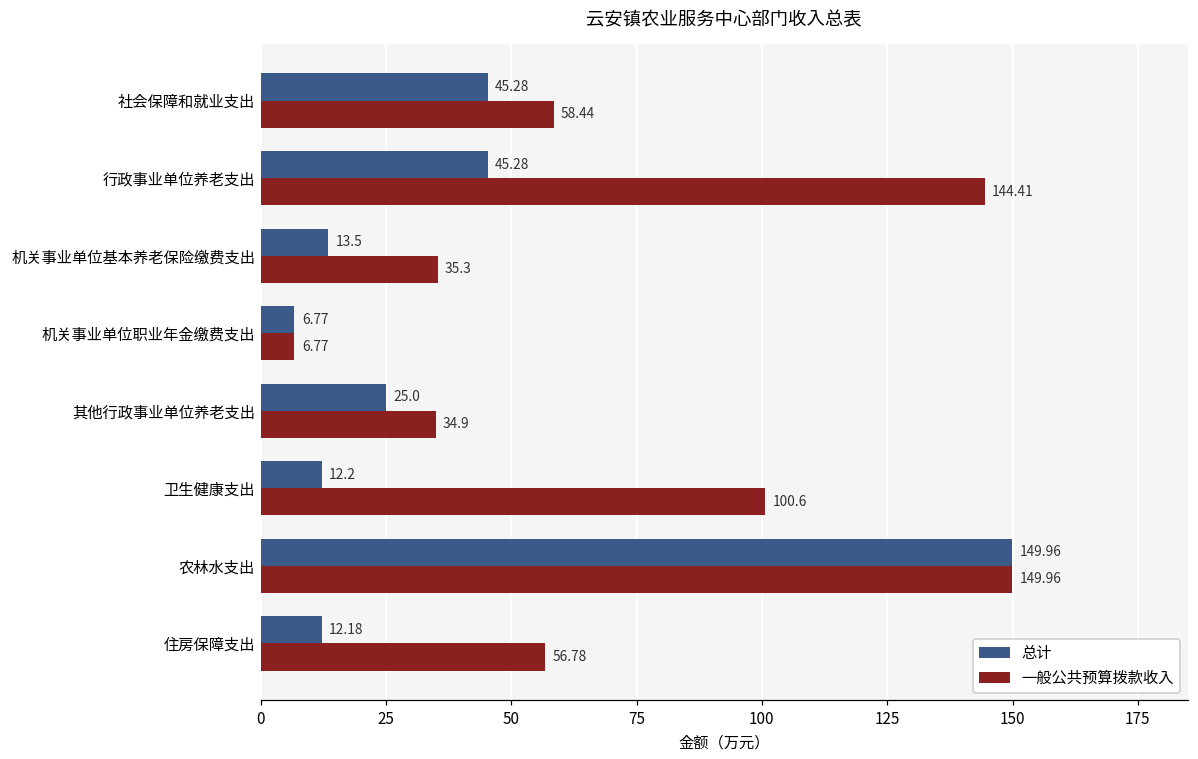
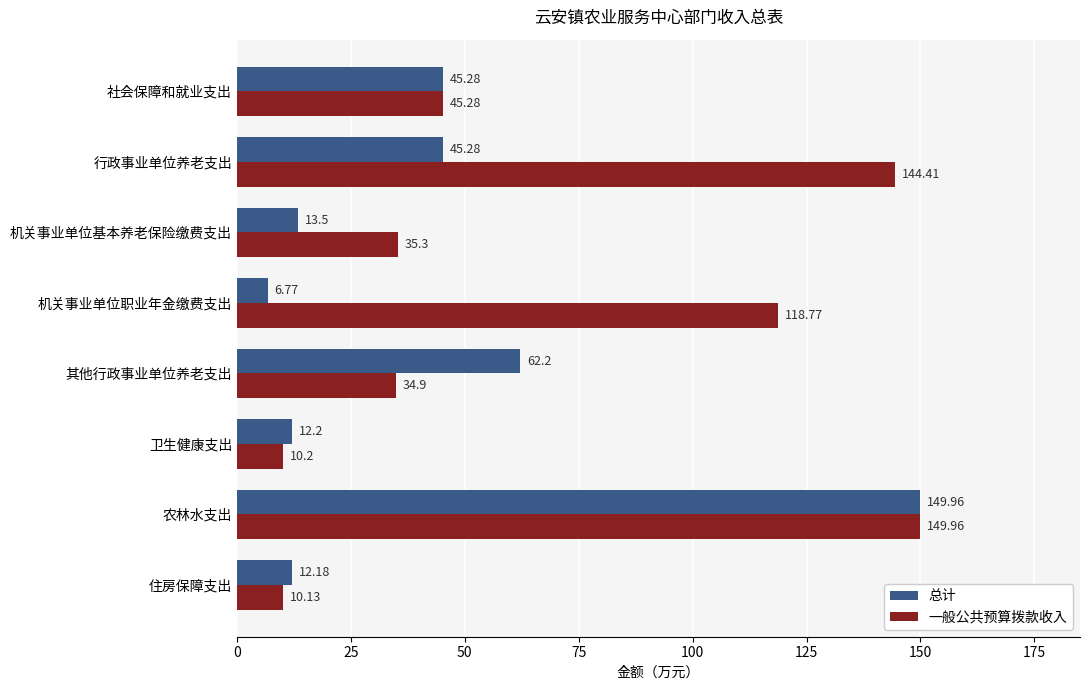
  {
    "总计": {
      "社会保障和就业支出": 45.28,
      "行政事业单位养老支出": 45.28,
      "机关事业单位基本养老保险缴费支出": 13.5,
      "机关事业单位职业年金缴费支出": 6.77,
-     "其他行政事业单位养老支出": 25.0,
+     "其他行政事业单位养老支出": 62.2,
      "卫生健康支出": 12.2,
      "农林水支出": 149.96,
      "住房保障支出": 12.18
    },
    "一般公共预算拨款收入": {
-     "社会保障和就业支出": 58.44,
+     "社会保障和就业支出": 45.28,
      "行政事业单位养老支出": 144.41,
      "机关事业单位基本养老保险缴费支出": 35.3,
-     "机关事业单位职业年金缴费支出": 6.77,
+     "机关事业单位职业年金缴费支出": 118.77,
      "其他行政事业单位养老支出": 34.9,
-     "卫生健康支出": 100.6,
+     "卫生健康支出": 10.2,
      "农林水支出": 149.96,
-     "住房保障支出": 56.78
+     "住房保障支出": 10.13
    }
  }
